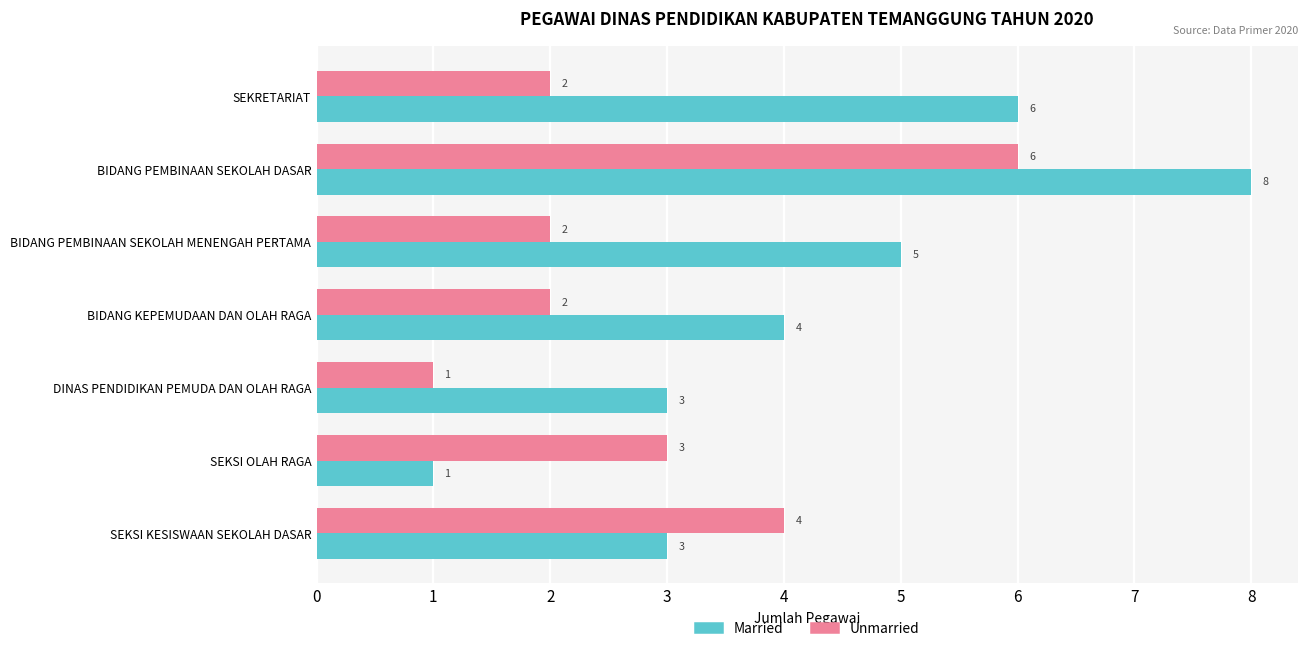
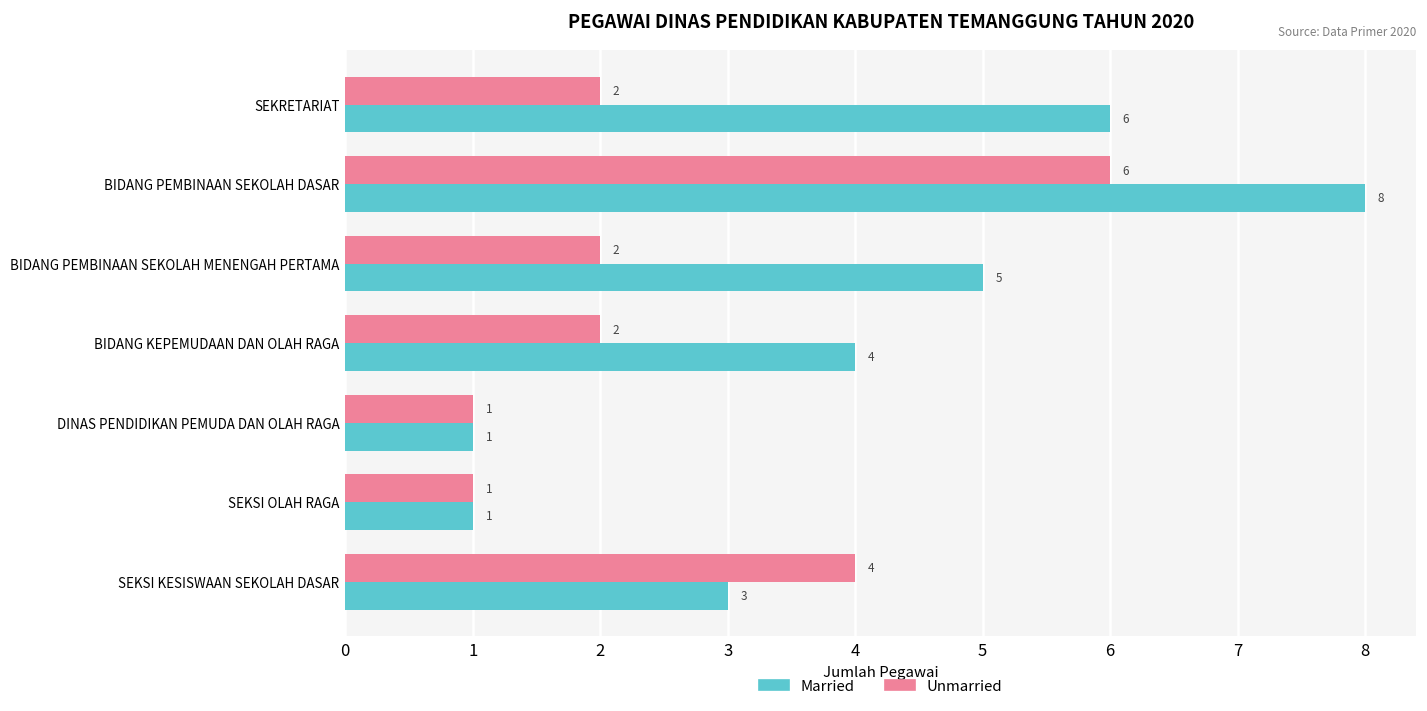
  {
    "Married": {
      "SEKRETARIAT": 6,
      "BIDANG PEMBINAAN SEKOLAH DASAR": 8,
      "BIDANG PEMBINAAN SEKOLAH MENENGAH PERTAMA": 5,
      "BIDANG KEPEMUDAAN DAN OLAH RAGA": 4,
-     "DINAS PENDIDIKAN PEMUDA DAN OLAH RAGA": 3,
+     "DINAS PENDIDIKAN PEMUDA DAN OLAH RAGA": 1,
      "SEKSI OLAH RAGA": 1,
      "SEKSI KESISWAAN SEKOLAH DASAR": 3
    },
    "Unmarried": {
      "SEKRETARIAT": 2,
      "BIDANG PEMBINAAN SEKOLAH DASAR": 6,
      "BIDANG PEMBINAAN SEKOLAH MENENGAH PERTAMA": 2,
      "BIDANG KEPEMUDAAN DAN OLAH RAGA": 2,
      "DINAS PENDIDIKAN PEMUDA DAN OLAH RAGA": 1,
-     "SEKSI OLAH RAGA": 3,
+     "SEKSI OLAH RAGA": 1,
      "SEKSI KESISWAAN SEKOLAH DASAR": 4
    }
  }
